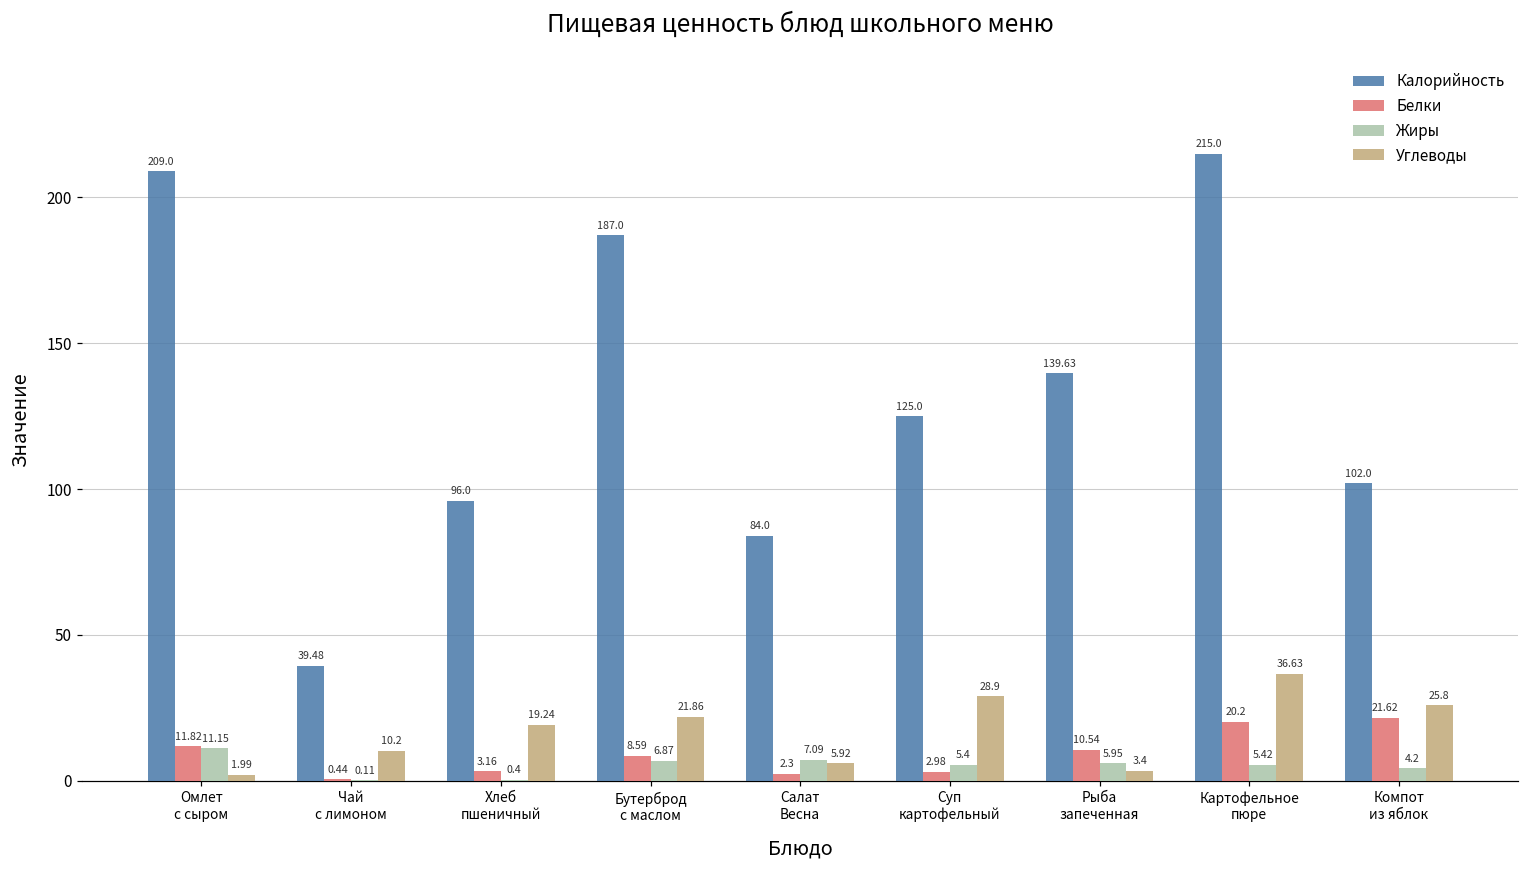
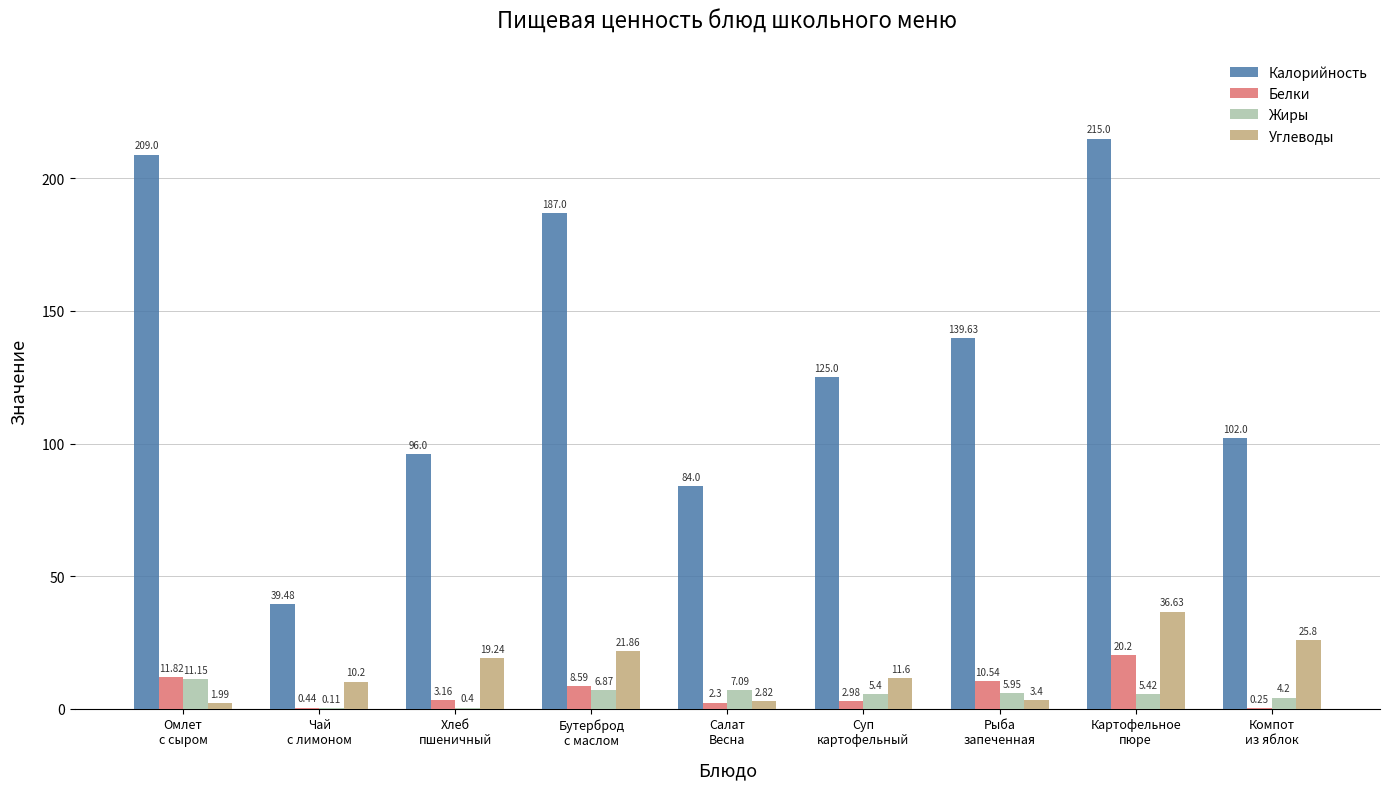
  {
    "Калорийность": {
      "Омлет с сыром": 209.0,
      "Чай с лимоном": 39.48,
      "Хлеб пшеничный": 96.0,
      "Бутерброд с маслом": 187.0,
      "Салат Весна": 84.0,
      "Суп картофельный": 125.0,
      "Рыба запеченная": 139.63,
      "Картофельное пюре": 215.0,
      "Компот из яблок": 102.0
    },
    "Белки": {
      "Омлет с сыром": 11.82,
      "Чай с лимоном": 0.44,
      "Хлеб пшеничный": 3.16,
      "Бутерброд с маслом": 8.59,
      "Салат Весна": 2.3,
      "Суп картофельный": 2.98,
      "Рыба запеченная": 10.54,
      "Картофельное пюре": 20.2,
-     "Компот из яблок": 21.62
+     "Компот из яблок": 0.25
    },
    "Жиры": {
      "Омлет с сыром": 11.15,
      "Чай с лимоном": 0.11,
      "Хлеб пшеничный": 0.4,
      "Бутерброд с маслом": 6.87,
      "Салат Весна": 7.09,
      "Суп картофельный": 5.4,
      "Рыба запеченная": 5.95,
      "Картофельное пюре": 5.42,
      "Компот из яблок": 4.2
    },
    "Углеводы": {
      "Омлет с сыром": 1.99,
      "Чай с лимоном": 10.2,
      "Хлеб пшеничный": 19.24,
      "Бутерброд с маслом": 21.86,
-     "Салат Весна": 5.92,
-     "Суп картофельный": 28.9,
+     "Салат Весна": 2.82,
+     "Суп картофельный": 11.6,
      "Рыба запеченная": 3.4,
      "Картофельное пюре": 36.63,
      "Компот из яблок": 25.8
    }
  }
